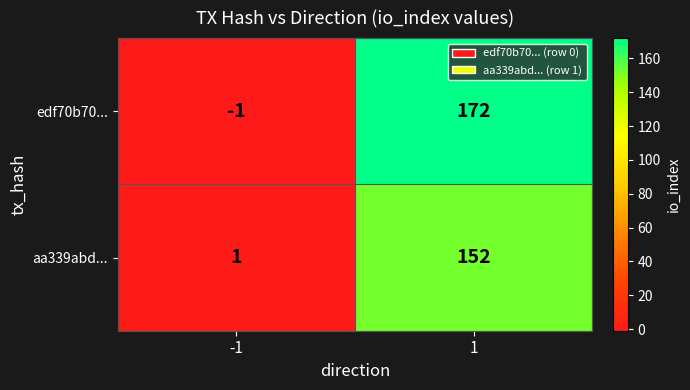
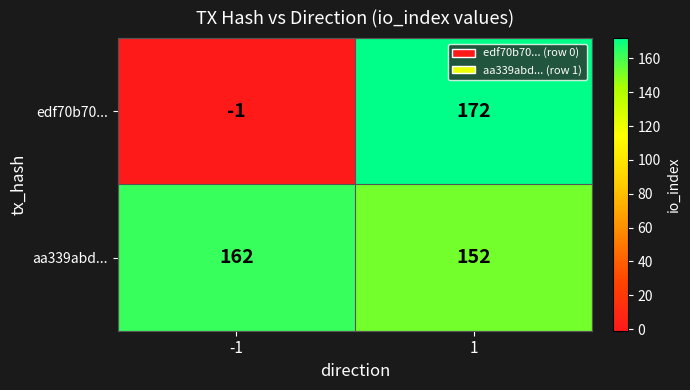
  {
    "edf70b70...": {
      "-1": -1,
      "1": 172
    },
    "aa339abd...": {
-     "-1": 1,
+     "-1": 162,
      "1": 152
    }
  }
